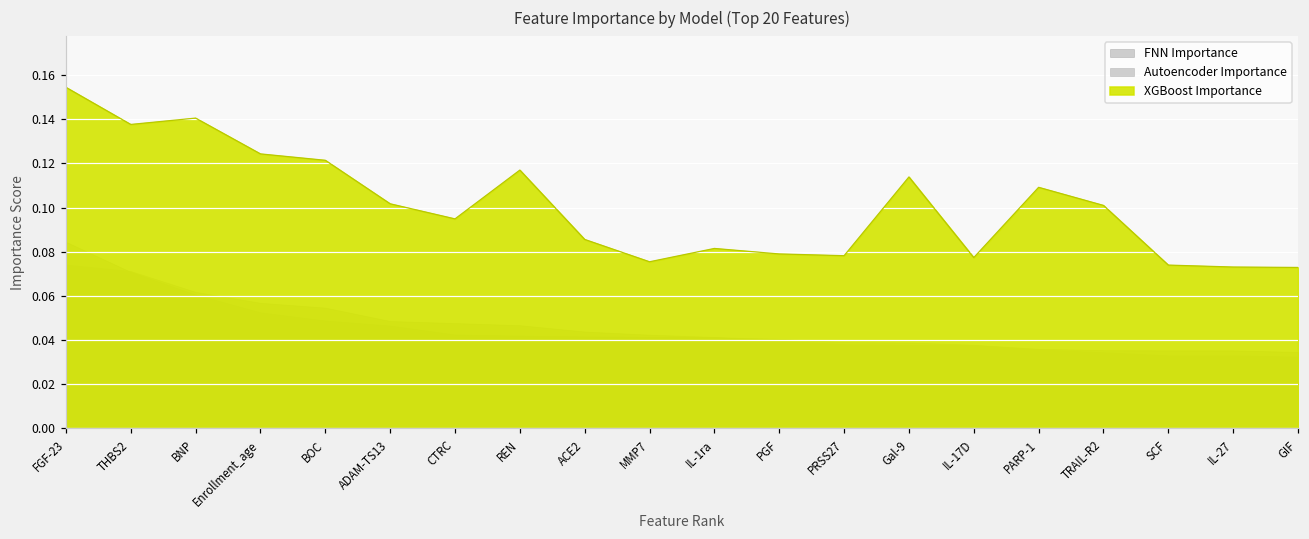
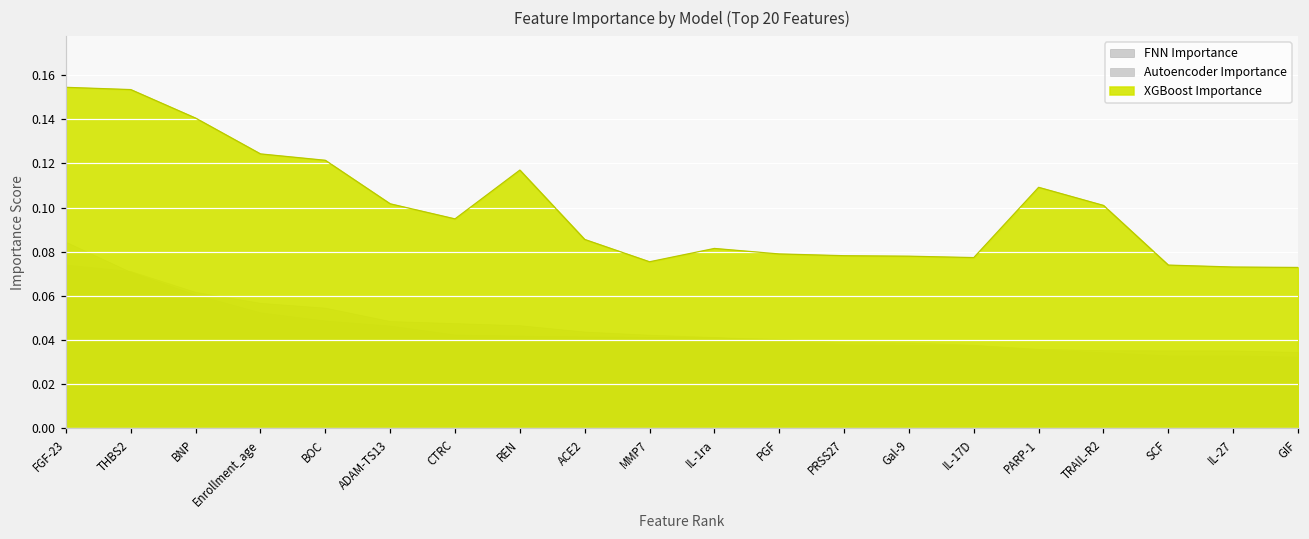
  {
    "XGBoost Importance": {
      "FGF-23": 0.154,
-     "THBS2": 0.138,
+     "THBS2": 0.153,
      "BNP": 0.140,
      "Enrollment_age": 0.124,
      "BOC": 0.121,
      "ADAM-TS13": 0.102,
      "CTRC": 0.095,
      "REN": 0.117,
      "ACE2": 0.086,
      "MMP7": 0.075,
      "IL-1ra": 0.081,
      "PGF": 0.079,
      "PRSS27": 0.078,
-     "Gal-9": 0.114,
+     "Gal-9": 0.078,
      "IL-17D": 0.077,
      "PARP-1": 0.109,
      "TRAIL-R2": 0.101,
      "SCF": 0.074,
      "IL-27": 0.073,
      "GIF": 0.073
    }
  }
